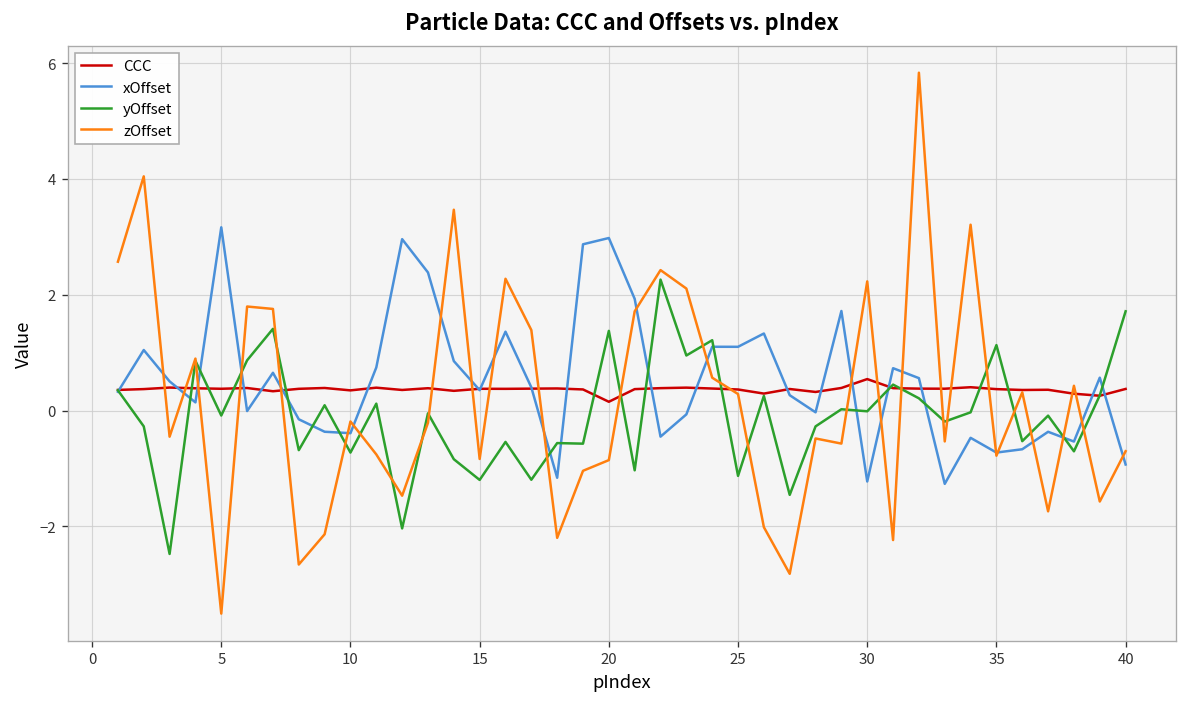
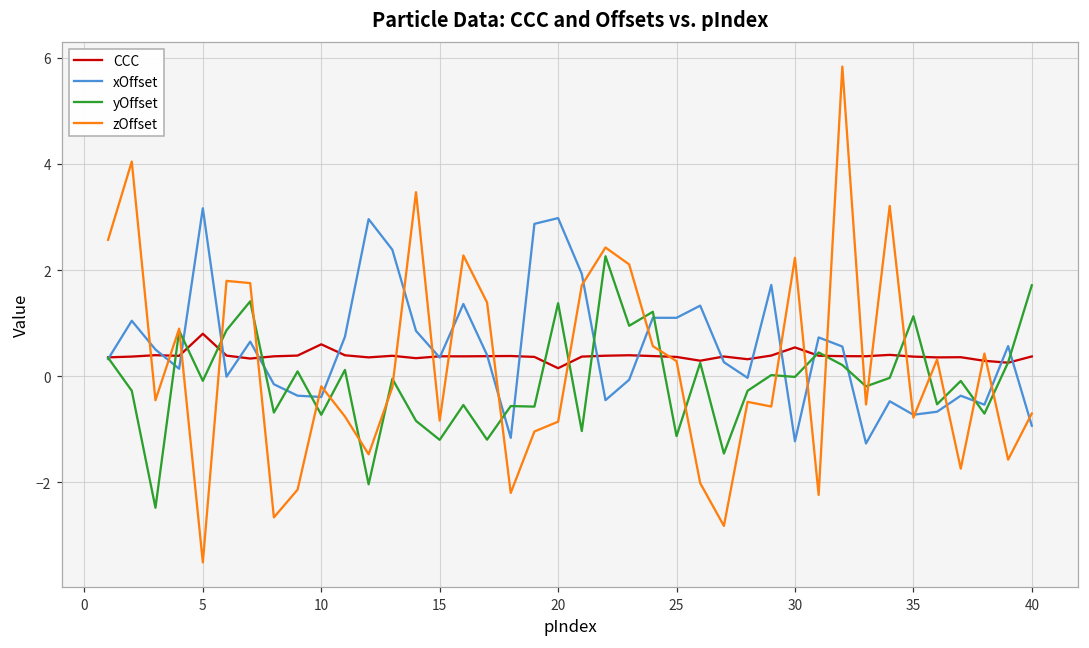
  {
    "CCC": {
-     "5": 0.4,
-     "10": 0.3,
+     "5": 0.8,
+     "10": 0.6,
      "20": 0.2,
      "25": 0.4,
      "30": 0.5,
      "35": 0.4,
      "40": 0.4
    },
    "xOffset": {
      "5": 3.2,
      "10": -0.4,
      "20": 3.0,
      "25": 1.1,
      "30": -1.2,
      "35": -0.7,
      "40": -0.9
    },
    "yOffset": {
      "5": -0.1,
      "10": -0.7,
      "15": -1.2,
      "20": 1.4,
      "25": -1.1,
      "30": 0.0,
      "35": 1.1,
      "40": 1.7
    },
    "zOffset": {
      "5": -3.5,
      "10": -0.2,
      "15": -0.8,
      "20": -0.9,
      "25": 0.3,
      "30": 2.2,
      "35": -0.8,
      "40": -0.7
    }
  }
